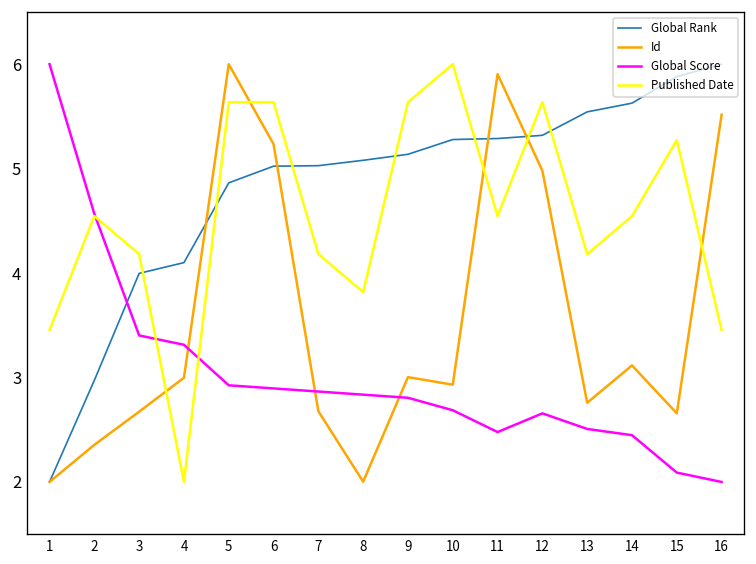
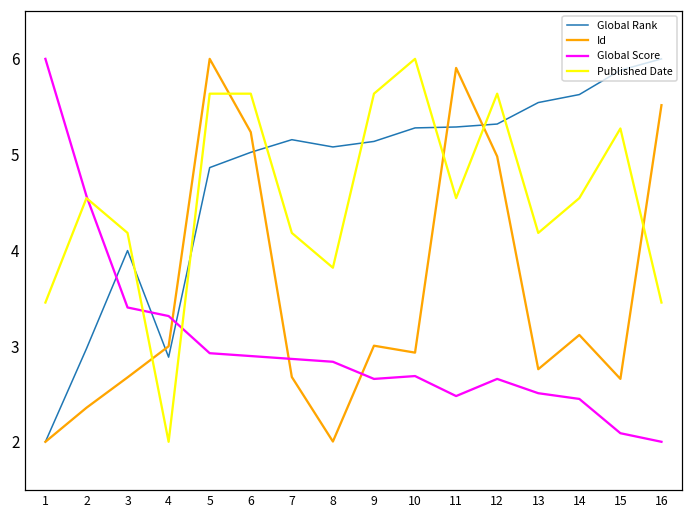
  {
    "Global Rank": {
      "2": 3.0,
      "3": 4.0,
-     "4": 4.1,
+     "4": 2.9,
      "5": 4.9,
      "6": 5.0,
-     "7": 5.0,
+     "7": 5.2,
      "8": 5.1,
      "9": 5.1,
      "10": 5.3,
      "11": 5.3,
      "12": 5.3,
      "13": 5.5,
      "14": 5.6
    },
    "Id": {
      "2": 2.4,
      "3": 2.7,
      "4": 3.0,
      "5": 6.0,
      "6": 5.2,
      "7": 2.7,
      "8": 2.0,
      "9": 3.0,
      "10": 2.9,
      "11": 5.9,
      "12": 5.0,
      "13": 2.8,
      "14": 3.1,
      "15": 2.7,
      "16": 5.5
    },
    "Global Score": {
      "1": 6.0,
      "3": 3.4,
      "4": 3.3,
      "5": 2.9,
      "6": 2.9,
      "7": 2.9,
      "8": 2.8,
-     "9": 2.8,
+     "9": 2.7,
      "10": 2.7,
      "11": 2.5,
      "12": 2.7,
      "13": 2.5,
      "14": 2.4,
      "15": 2.1,
      "16": 2.0
    },
    "Published Date": {
      "1": 3.5,
      "3": 4.2,
      "4": 2.0,
      "5": 5.6,
      "6": 5.6,
      "7": 4.2,
      "8": 3.8,
      "9": 5.6,
      "10": 6.0,
      "11": 4.5,
      "12": 5.6,
      "13": 4.2,
      "14": 4.5,
      "15": 5.3,
      "16": 3.5
    }
  }
